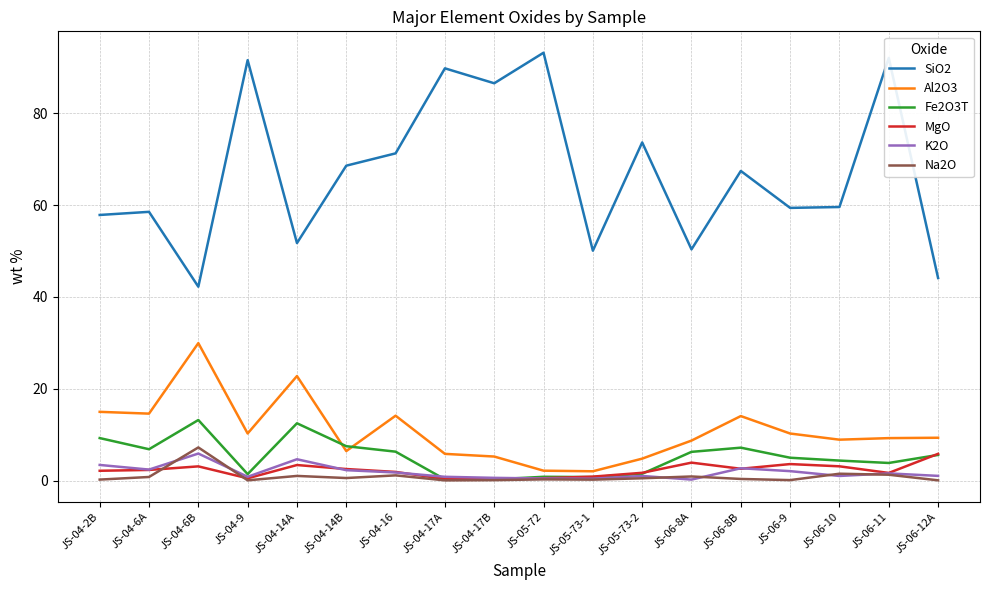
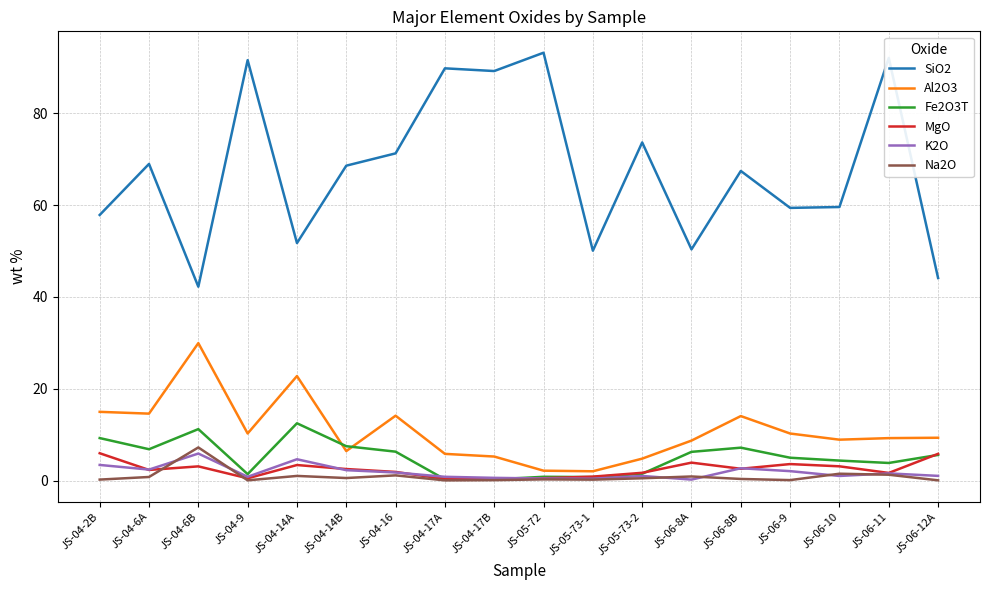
  {
    "SiO2": {
      "JS-04-2B": 58,
-     "JS-04-6A": 59,
+     "JS-04-6A": 69,
      "JS-04-6B": 42,
      "JS-04-9": 92,
      "JS-04-14A": 52,
      "JS-04-14B": 69,
      "JS-04-16": 71,
      "JS-04-17A": 90,
-     "JS-04-17B": 87,
+     "JS-04-17B": 89,
      "JS-05-72": 93,
      "JS-05-73-1": 50,
      "JS-05-73-2": 74,
      "JS-06-8A": 50,
      "JS-06-8B": 67,
      "JS-06-9": 59,
      "JS-06-10": 60,
      "JS-06-12A": 44
    },
    "Al2O3": {
      "JS-04-2B": 15,
      "JS-04-6A": 15,
      "JS-04-6B": 30,
      "JS-04-9": 10,
      "JS-04-14A": 23,
      "JS-04-14B": 6,
      "JS-04-16": 14,
      "JS-04-17A": 6,
      "JS-04-17B": 5,
      "JS-05-72": 2,
      "JS-05-73-1": 2,
      "JS-05-73-2": 5,
      "JS-06-8A": 9,
      "JS-06-8B": 14,
      "JS-06-9": 10,
      "JS-06-10": 9,
      "JS-06-11": 9,
      "JS-06-12A": 9
    },
    "Fe2O3T": {
      "JS-04-2B": 9,
      "JS-04-6A": 7,
-     "JS-04-6B": 13,
+     "JS-04-6B": 11,
      "JS-04-9": 1,
      "JS-04-14A": 13,
      "JS-04-14B": 8,
      "JS-04-16": 6,
      "JS-06-8A": 6,
      "JS-06-8B": 7,
      "JS-06-9": 5,
      "JS-06-10": 4,
      "JS-06-11": 4
    },
    "MgO": {
-     "JS-04-2B": 2,
+     "JS-04-2B": 6,
      "JS-04-6B": 3,
      "JS-04-14A": 3,
      "JS-06-8A": 4,
      "JS-06-9": 4,
      "JS-06-10": 3
    },
    "K2O": {
      "JS-04-2B": 3,
      "JS-04-6B": 6,
      "JS-04-14A": 5,
      "JS-06-8A": 0,
      "JS-06-9": 2,
      "JS-06-12A": 1
    },
    "Na2O": {
      "JS-04-2B": 0,
      "JS-04-6A": 1,
      "JS-04-6B": 7,
      "JS-04-14A": 1,
      "JS-04-14B": 1,
      "JS-04-16": 1,
      "JS-06-8A": 1,
      "JS-06-8B": 0,
      "JS-06-9": 0,
      "JS-06-12A": 0
    }
  }
